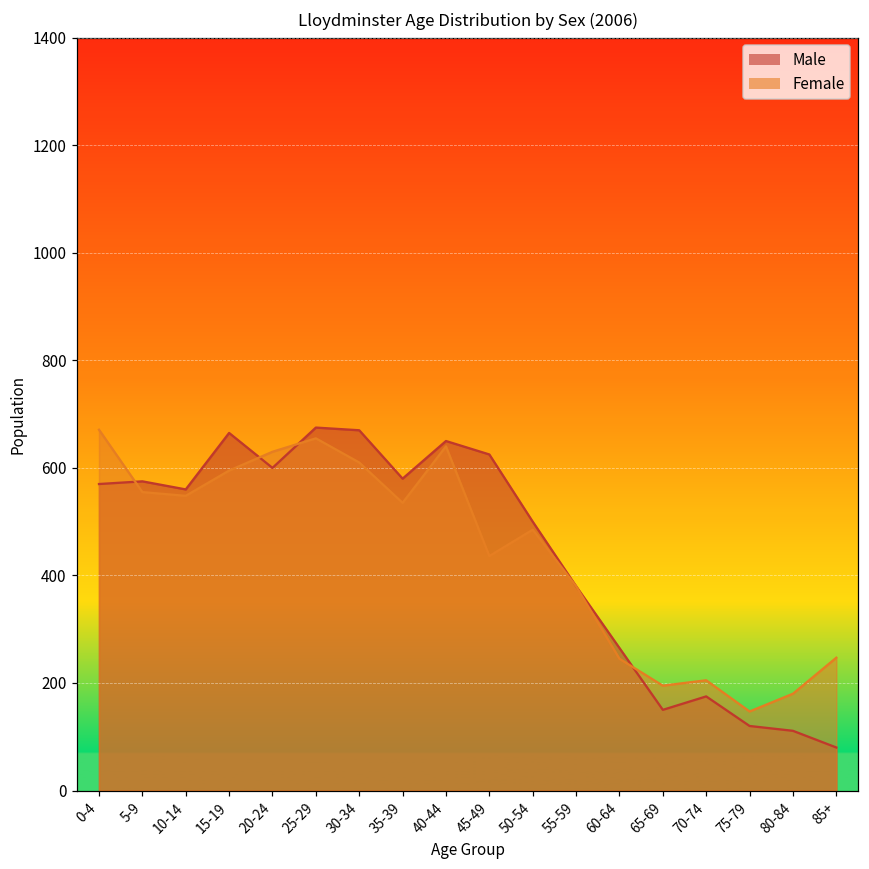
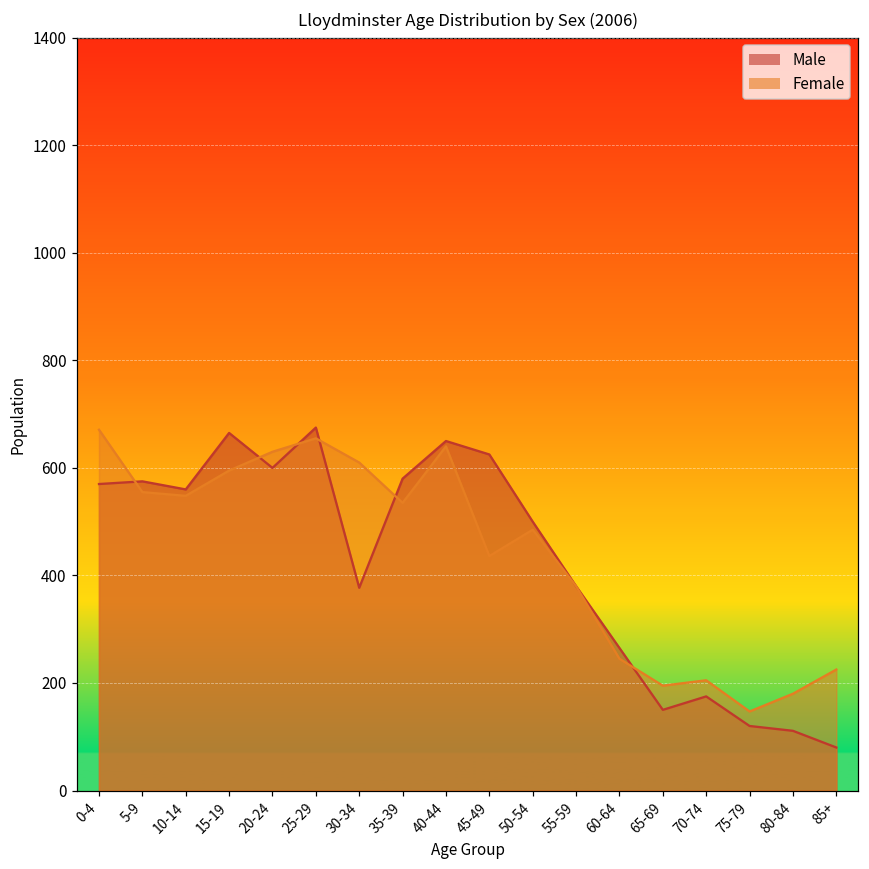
  {
    "Male": {
      "0-4": 570,
      "5-9": 580,
      "10-14": 560,
      "15-19": 670,
      "20-24": 600,
      "25-29": 680,
-     "30-34": 670,
+     "30-34": 380,
      "35-39": 580,
      "40-44": 650,
      "45-49": 630,
      "50-54": 500,
      "60-64": 270,
      "65-69": 150,
      "70-74": 180,
      "75-79": 120,
      "80-84": 110,
      "85+": 80
    },
    "Female": {
      "0-4": 670,
      "5-9": 560,
      "10-14": 550,
      "15-19": 600,
      "20-24": 630,
      "25-29": 660,
      "30-34": 610,
      "35-39": 540,
      "40-44": 640,
      "45-49": 440,
      "50-54": 490,
      "60-64": 250,
      "65-69": 200,
      "70-74": 210,
      "75-79": 150,
      "80-84": 180,
-     "85+": 250
+     "85+": 230
    }
  }
